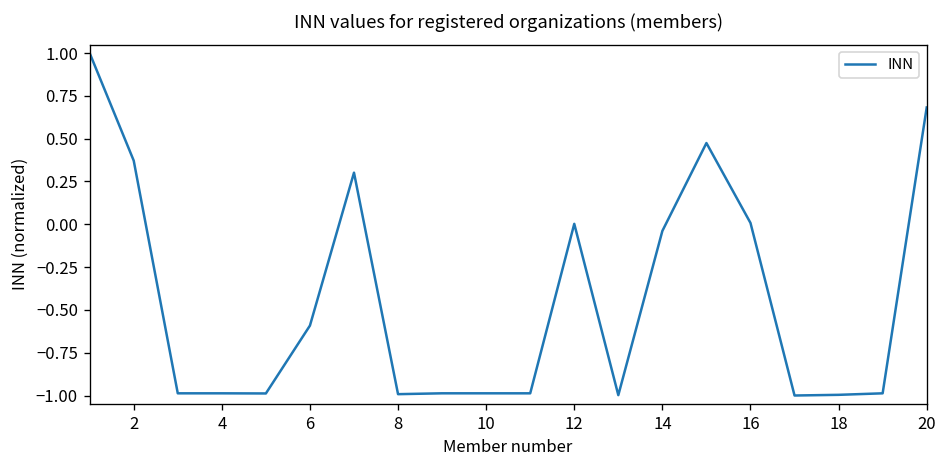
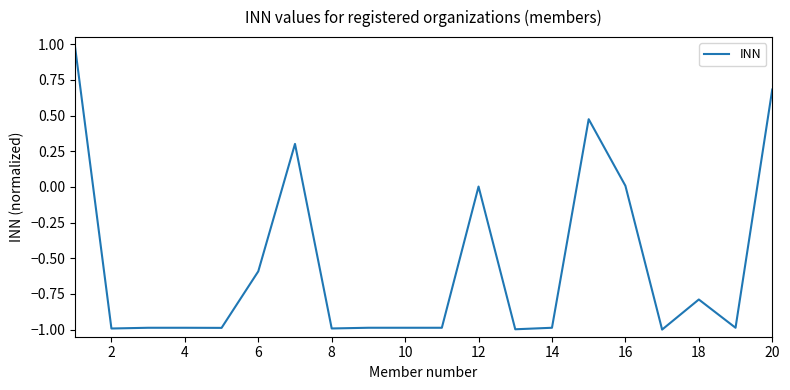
  {
-   "2": 0.37,
+   "2": -0.99,
    "4": -0.99,
    "6": -0.59,
    "8": -0.99,
    "10": -0.99,
    "12": 0.00,
-   "14": -0.04,
+   "14": -0.99,
    "16": 0.01,
-   "18": -1.00,
+   "18": -0.79,
    "20": 0.68
  }
